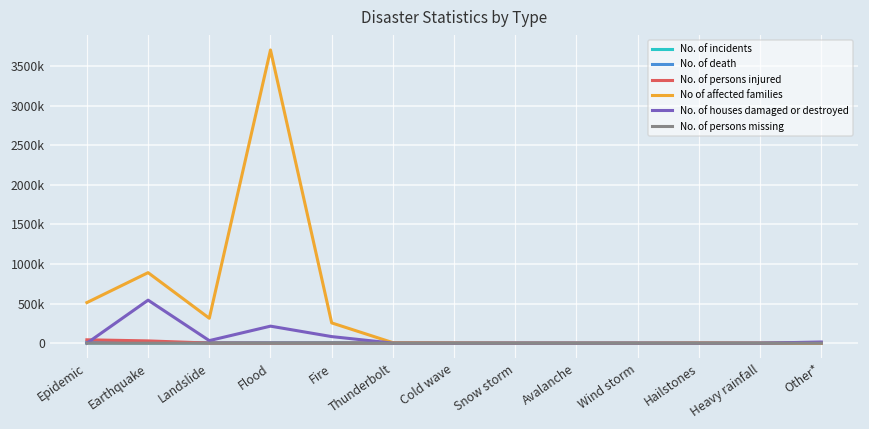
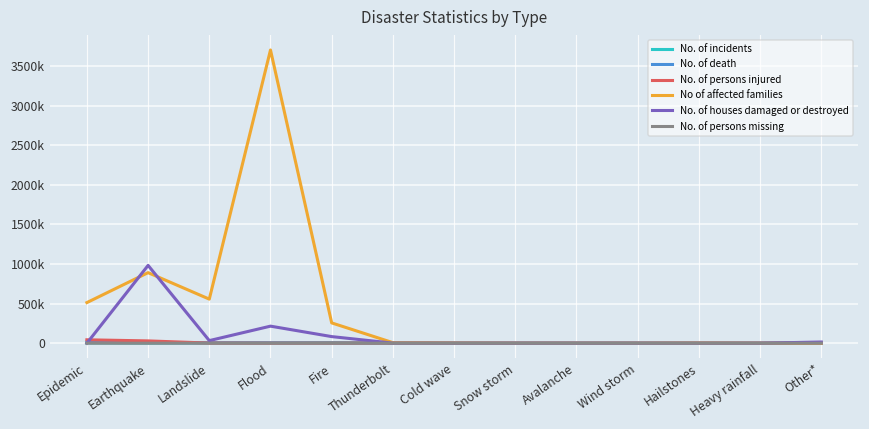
  {
    "No of affected families": {
      "Epidemic": 500000,
      "Earthquake": 900000,
-     "Landslide": 300000,
+     "Landslide": 600000,
      "Flood": 3700000,
      "Fire": 300000
    },
    "No. of houses damaged or destroyed": {
-     "Earthquake": 500000,
+     "Earthquake": 1000000,
      "Flood": 200000,
      "Fire": 100000
    }
  }
